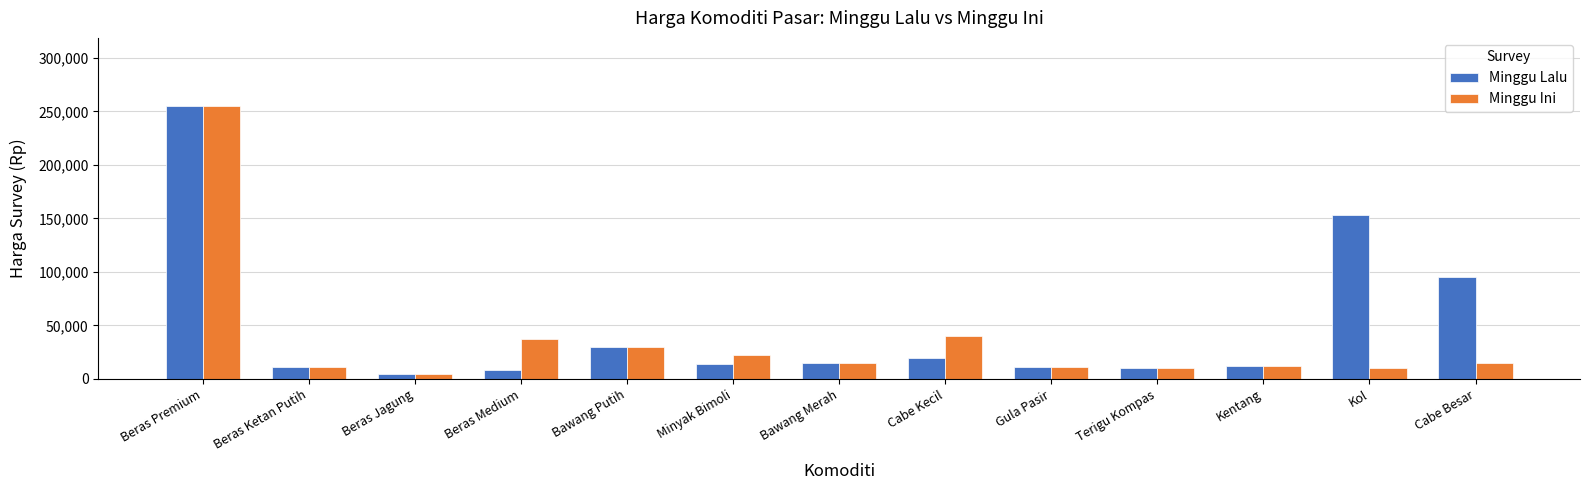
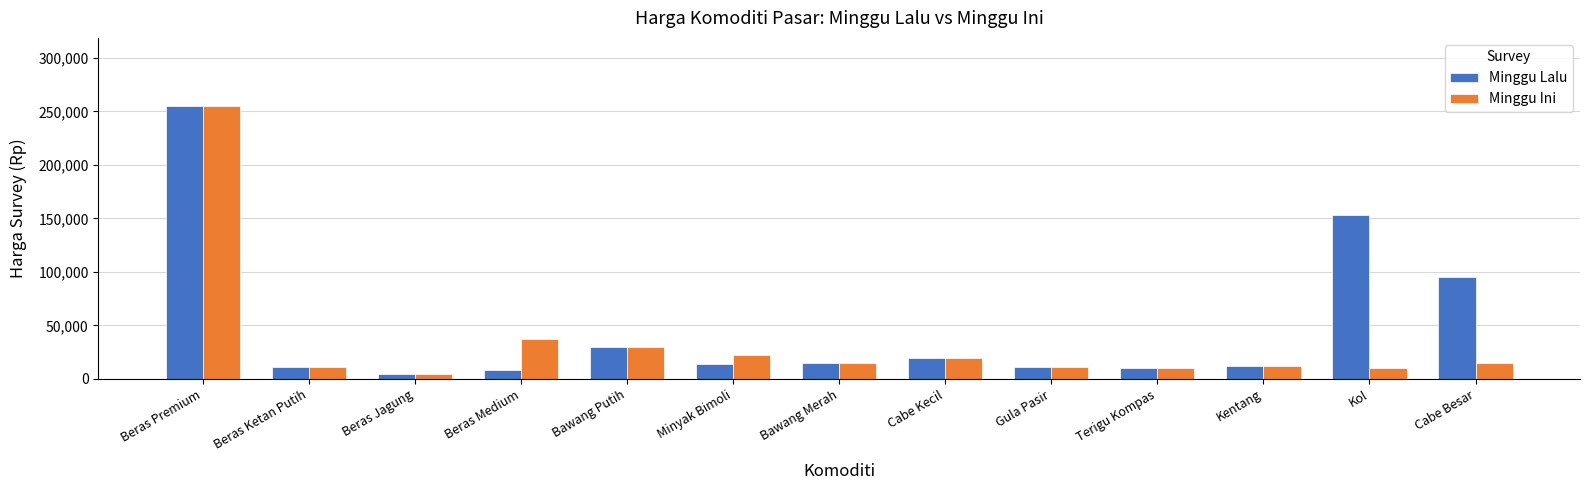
  {
    "Minggu Lalu": {
      "Beras Premium": "255,000",
      "Beras Ketan Putih": "11,000",
      "Beras Jagung": "5,000",
      "Beras Medium": "8,000",
      "Bawang Putih": "30,000",
      "Minyak Bimoli": "14,000",
      "Bawang Merah": "15,000",
      "Cabe Kecil": "20,000",
      "Gula Pasir": "11,000",
      "Terigu Kompas": "10,000",
      "Kentang": "12,000",
      "Kol": "153,000",
      "Cabe Besar": "95,000"
    },
    "Minggu Ini": {
      "Beras Premium": "255,000",
      "Beras Ketan Putih": "11,000",
      "Beras Jagung": "5,000",
      "Beras Medium": "37,000",
      "Bawang Putih": "30,000",
      "Minyak Bimoli": "23,000",
      "Bawang Merah": "15,000",
-     "Cabe Kecil": "40,000",
+     "Cabe Kecil": "20,000",
      "Gula Pasir": "11,000",
      "Terigu Kompas": "10,000",
      "Kentang": "12,000",
      "Kol": "10,000",
      "Cabe Besar": "15,000"
    }
  }
